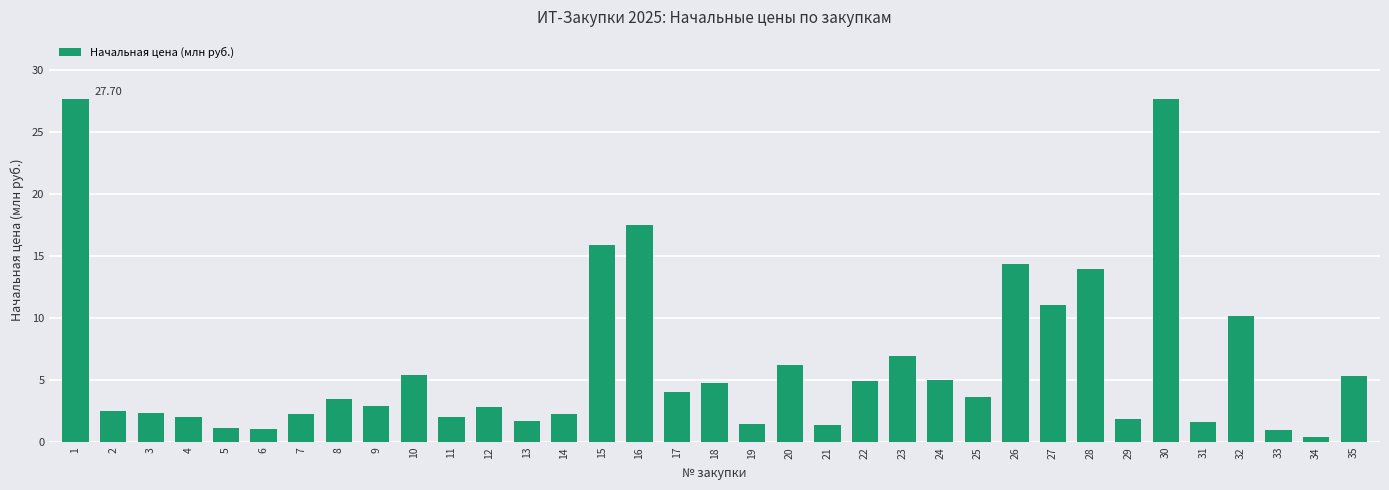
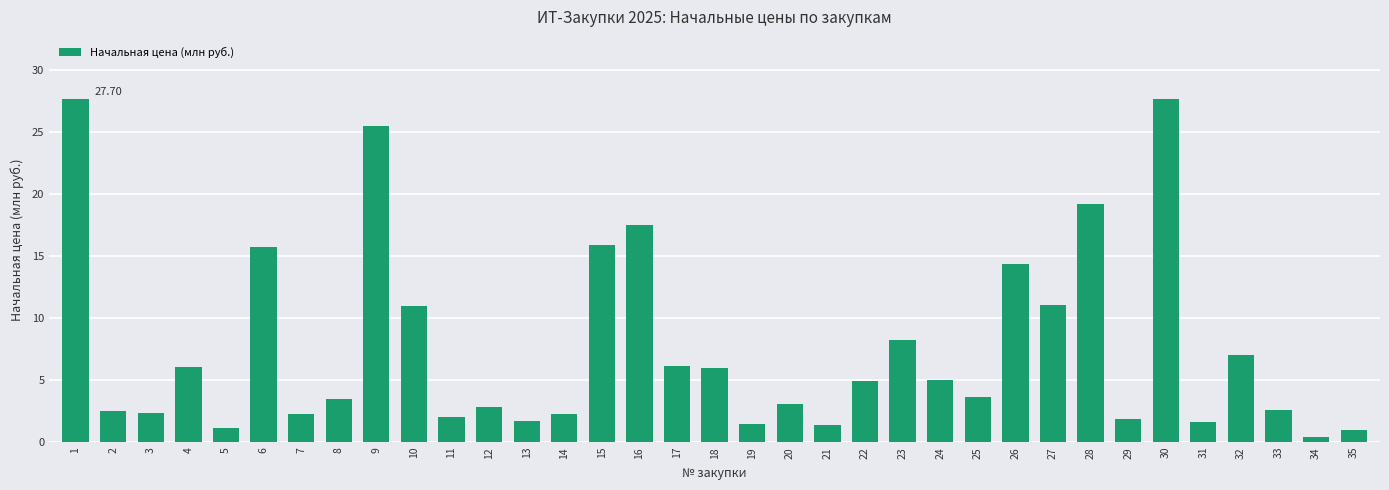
  {
    "2": 2.5,
    "3": 2.4,
-   "4": 2.0,
+   "4": 6.0,
    "5": 1.2,
-   "6": 1.0,
+   "6": 15.7,
    "7": 2.2,
    "8": 3.5,
-   "9": 2.9,
-   "10": 5.4,
+   "9": 25.5,
+   "10": 11.0,
    "11": 2.0,
    "12": 2.9,
    "13": 1.7,
    "14": 2.3,
    "15": 15.9,
    "16": 17.5,
-   "17": 4.0,
-   "18": 4.8,
+   "17": 6.1,
+   "18": 6.0,
    "19": 1.5,
-   "20": 6.2,
+   "20": 3.1,
    "21": 1.4,
    "22": 4.9,
-   "23": 7.0,
+   "23": 8.2,
    "24": 5.0,
    "25": 3.6,
    "26": 14.3,
    "27": 11.1,
-   "28": 14.0,
+   "28": 19.2,
    "29": 1.8,
    "30": 27.7,
    "31": 1.7,
-   "32": 10.2,
-   "33": 1.0,
+   "32": 7.0,
+   "33": 2.6,
    "34": 0.4,
-   "35": 5.3
+   "35": 1.0
  }
